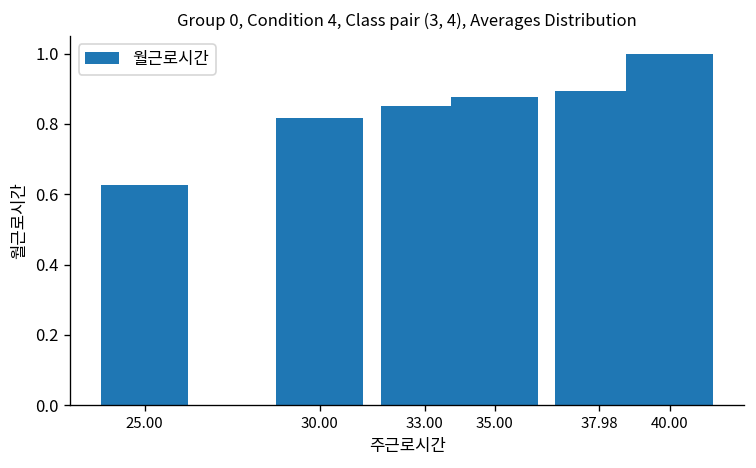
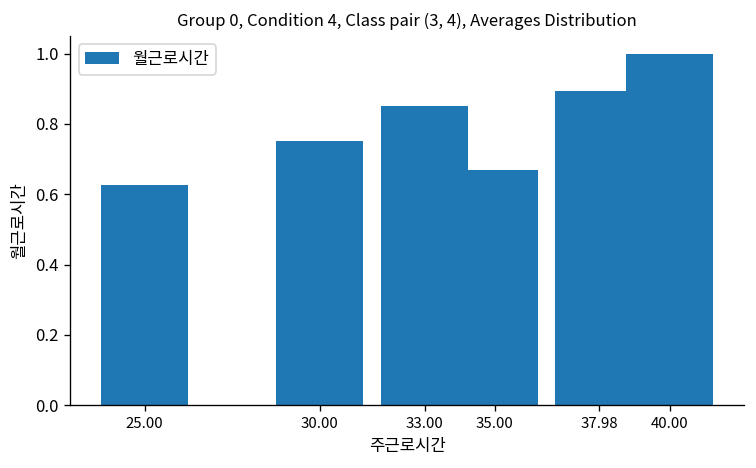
  {
    "25.00": 0.63,
-   "30.00": 0.82,
+   "30.00": 0.75,
    "33.00": 0.85,
-   "35.00": 0.88,
+   "35.00": 0.67,
    "37.98": 0.89,
    "40.00": 1.00
  }
